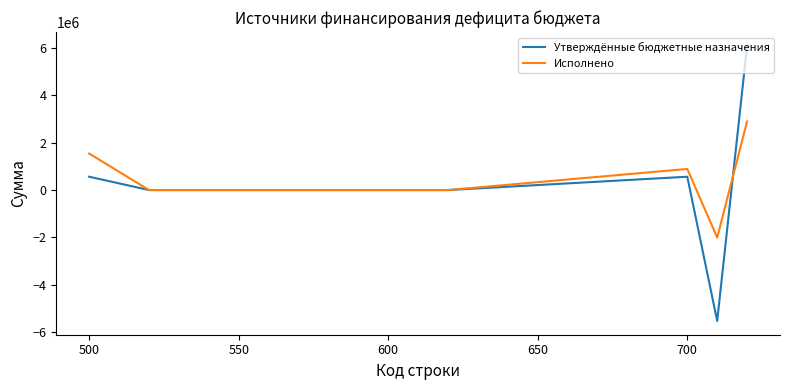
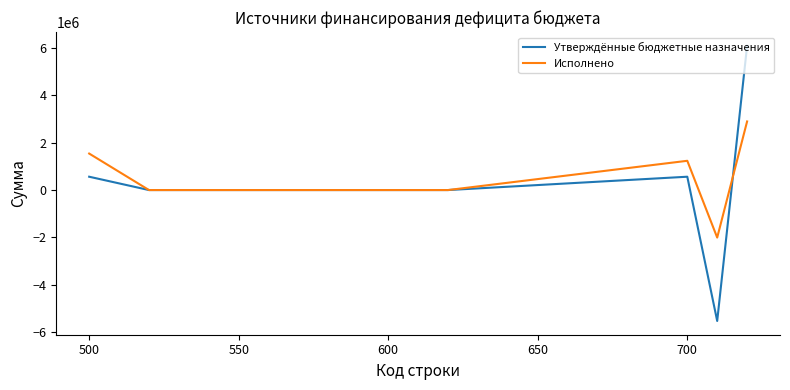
  {
    "Утверждённые бюджетные назначения": {
      "500": 600000,
      "700": 600000
    },
    "Исполнено": {
      "500": 1500000,
-     "700": 900000
+     "700": 1200000
    }
  }
